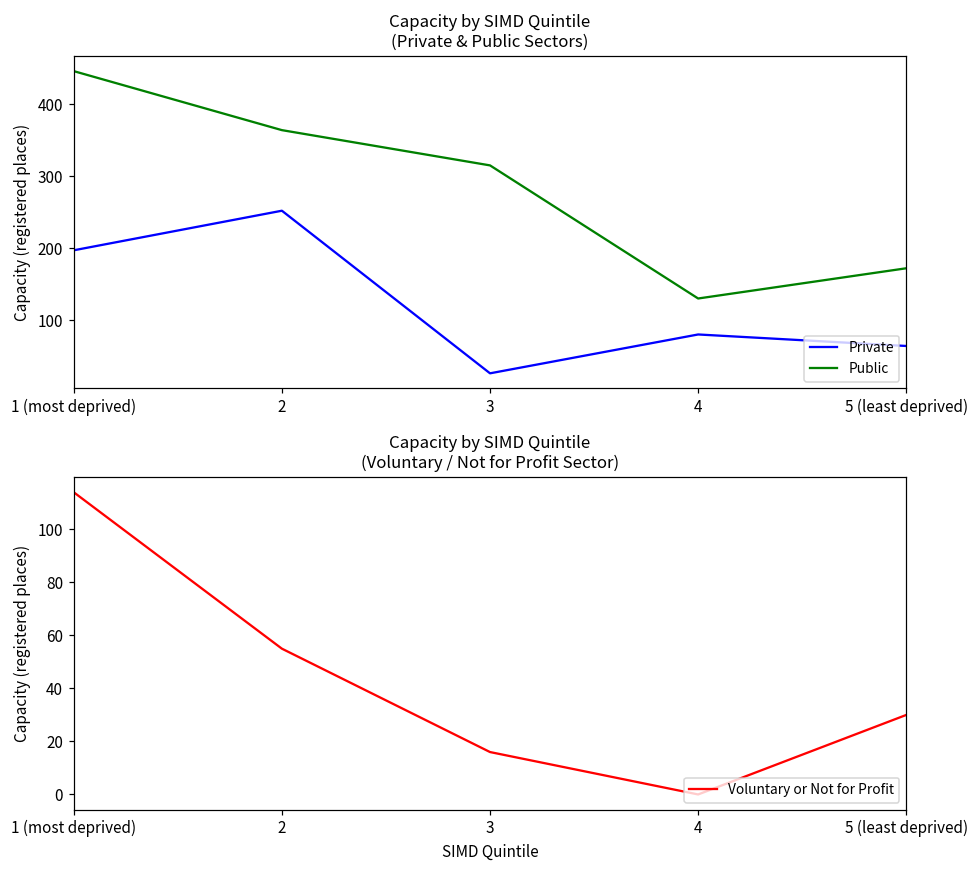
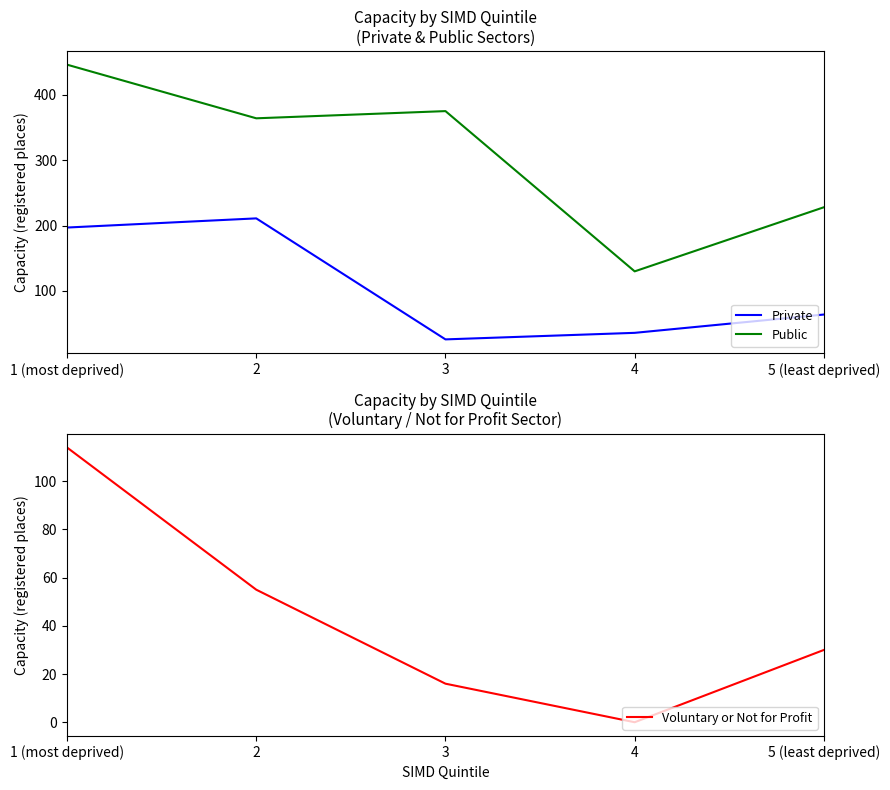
  {
    "Capacity by SIMD Quintile (Private & Public Sectors)": {
      "Private": {
        "1 (most deprived)": 200,
-       "2": 250,
+       "2": 210,
        "3": 30,
-       "4": 80,
+       "4": 40,
        "5 (least deprived)": 60
      },
      "Public": {
        "1 (most deprived)": 450,
        "2": 360,
-       "3": 320,
+       "3": 380,
        "4": 130,
-       "5 (least deprived)": 170
+       "5 (least deprived)": 230
      }
    },
    "Capacity by SIMD Quintile (Voluntary / Not for Profit Sector)": {
      "1 (most deprived)": 114,
      "2": 55,
      "3": 16,
      "5 (least deprived)": 30
    }
  }
